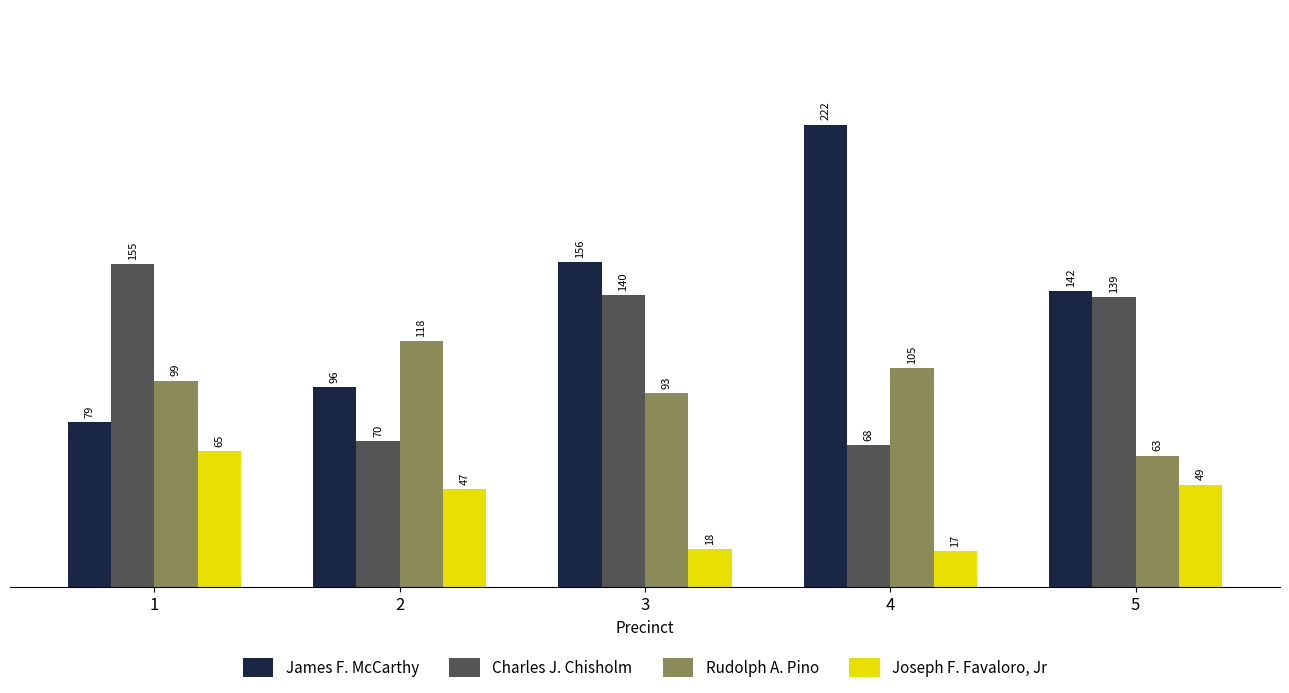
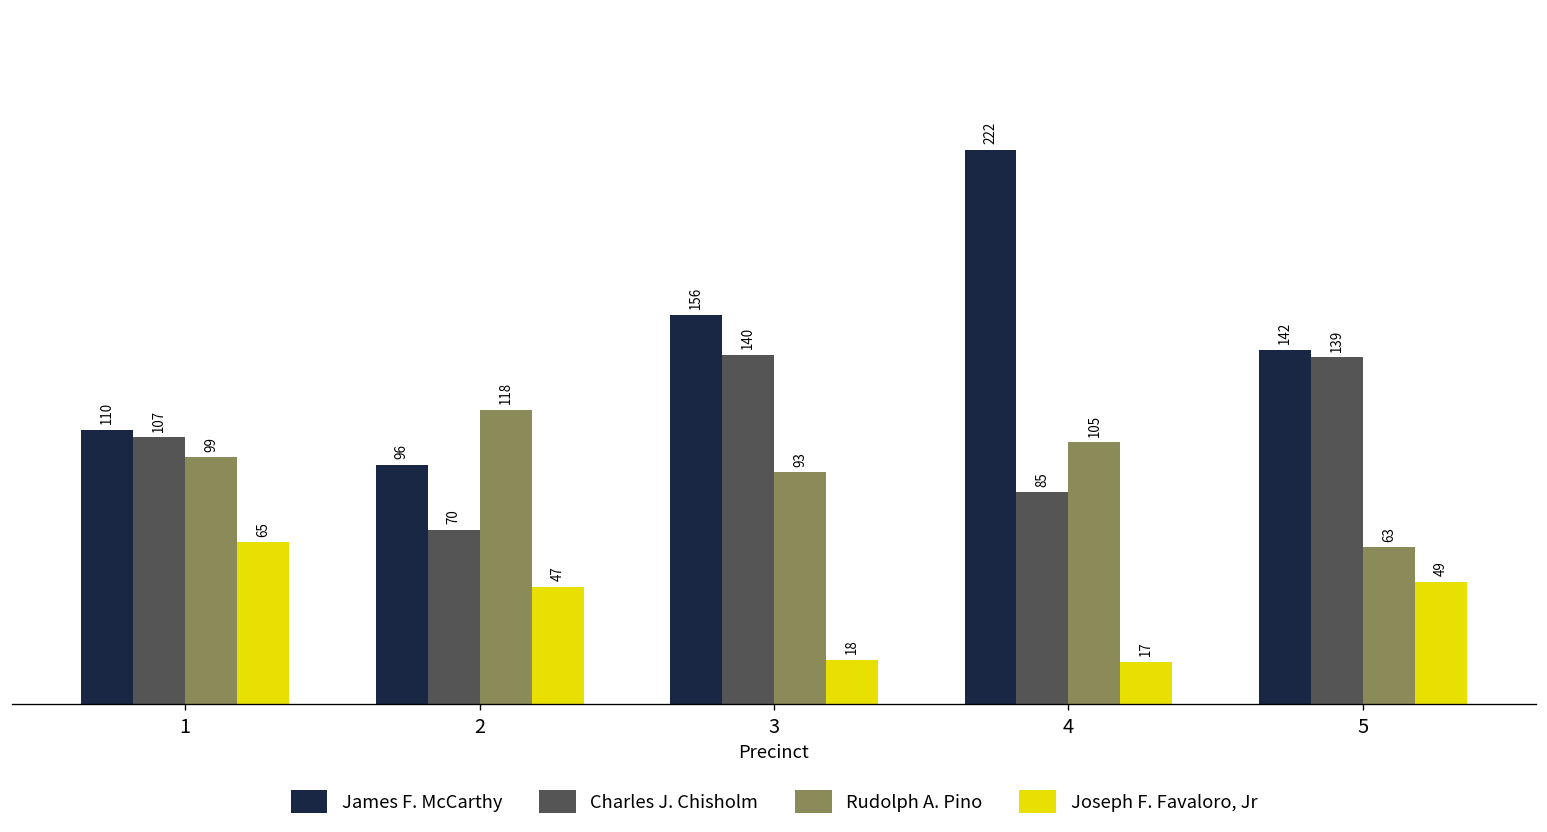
  {
    "James F. McCarthy": {
-     "1": 79,
+     "1": 110,
      "2": 96,
      "3": 156,
      "4": 222,
      "5": 142
    },
    "Charles J. Chisholm": {
-     "1": 155,
+     "1": 107,
      "2": 70,
      "3": 140,
-     "4": 68,
+     "4": 85,
      "5": 139
    },
    "Rudolph A. Pino": {
      "1": 99,
      "2": 118,
      "3": 93,
      "4": 105,
      "5": 63
    },
    "Joseph F. Favaloro, Jr": {
      "1": 65,
      "2": 47,
      "3": 18,
      "4": 17,
      "5": 49
    }
  }
